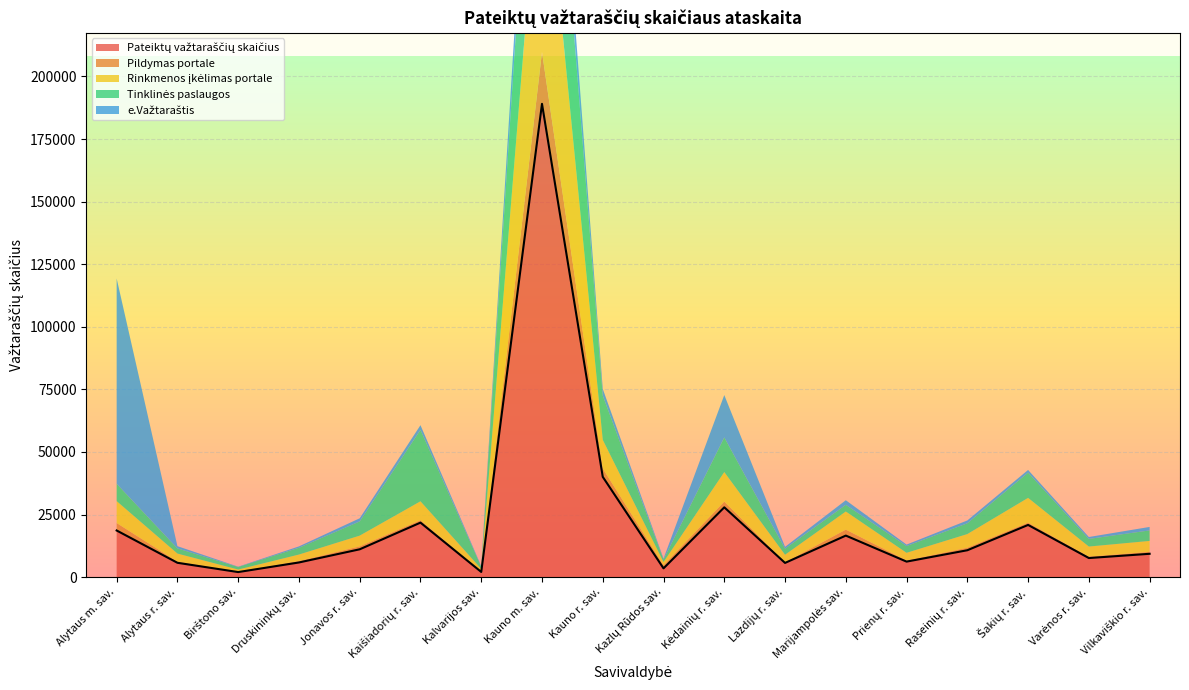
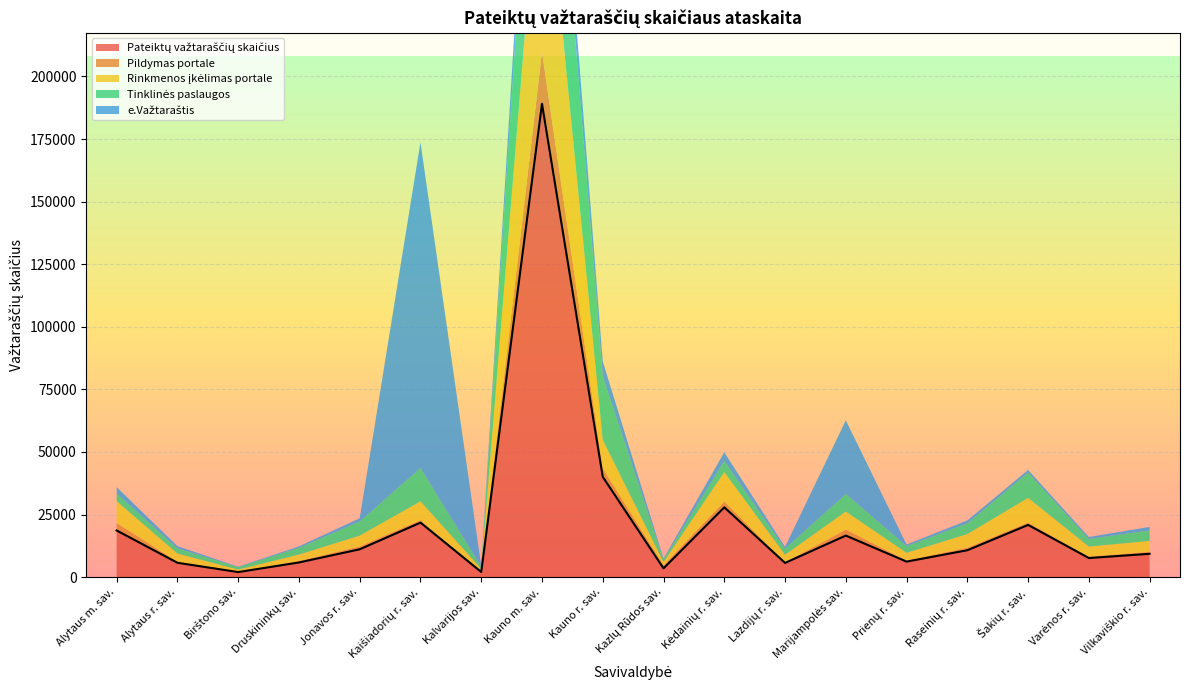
  {
    "Rinkmenos įkėlimas portale": {
      "Alytaus m. sav.": 9000,
      "Alytaus r. sav.": 3000,
      "Druskininkų sav.": 3000,
      "Jonavos r. sav.": 4000,
      "Kaišiadorių r. sav.": 8000,
      "Kauno r. sav.": 11000,
      "Kėdainių r. sav.": 12000,
      "Lazdijų r. sav.": 3000,
      "Marijampolės sav.": 7000,
      "Prienų r. sav.": 3000,
      "Raseinių r. sav.": 5000,
      "Šakių r. sav.": 10000,
      "Varėnos r. sav.": 4000,
      "Vilkaviškio r. sav.": 4000
    },
    "Tinklinės paslaugos": {
-     "Alytaus m. sav.": 7000,
+     "Alytaus m. sav.": 3000,
      "Jonavos r. sav.": 6000,
-     "Kaišiadorių r. sav.": 28000,
-     "Kauno r. sav.": 18000,
-     "Kėdainių r. sav.": 14000,
-     "Marijampolės sav.": 3000,
+     "Kaišiadorių r. sav.": 13000,
+     "Kauno r. sav.": 25000,
+     "Kėdainių r. sav.": 4000,
+     "Marijampolės sav.": 7000,
      "Raseinių r. sav.": 4000,
      "Šakių r. sav.": 10000,
      "Vilkaviškio r. sav.": 4000
    },
    "e.Važtaraštis": {
-     "Alytaus m. sav.": 82000,
+     "Alytaus m. sav.": 3000,
      "Jonavos r. sav.": 1000,
-     "Kaišiadorių r. sav.": 2000,
-     "Kauno r. sav.": 3000,
-     "Kėdainių r. sav.": 17000,
-     "Marijampolės sav.": 2000,
+     "Kaišiadorių r. sav.": 130000,
+     "Kauno r. sav.": 6000,
+     "Kėdainių r. sav.": 3000,
+     "Marijampolės sav.": 29000,
      "Raseinių r. sav.": 1000,
      "Šakių r. sav.": 1000,
      "Vilkaviškio r. sav.": 1000
    }
  }
